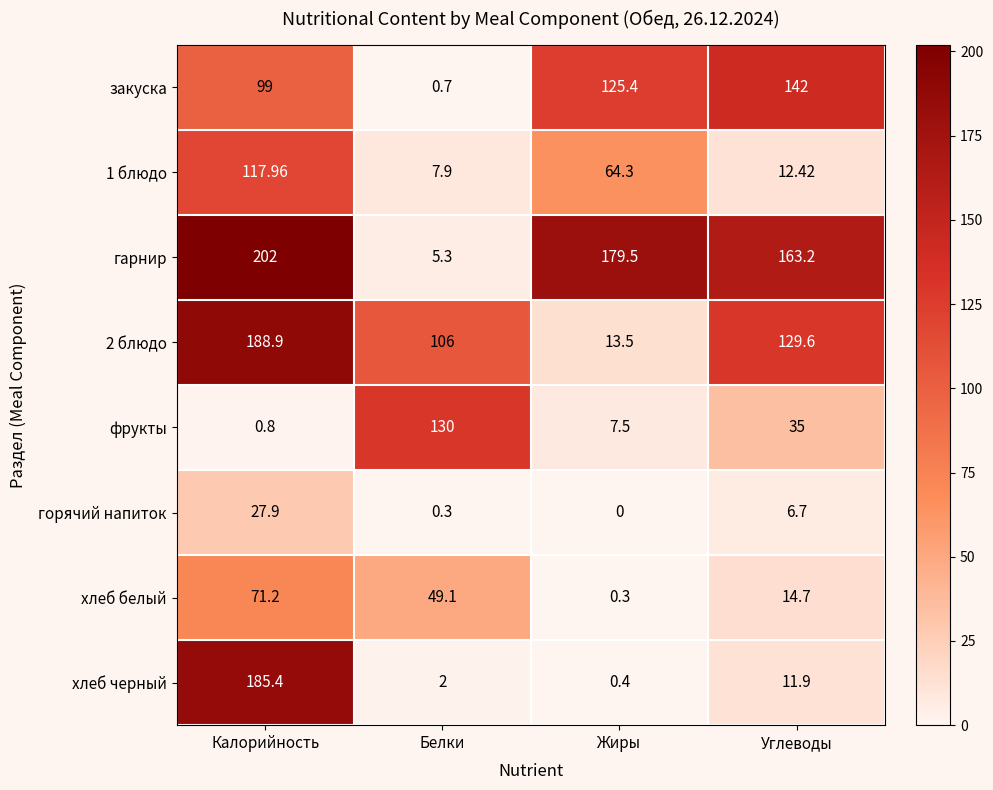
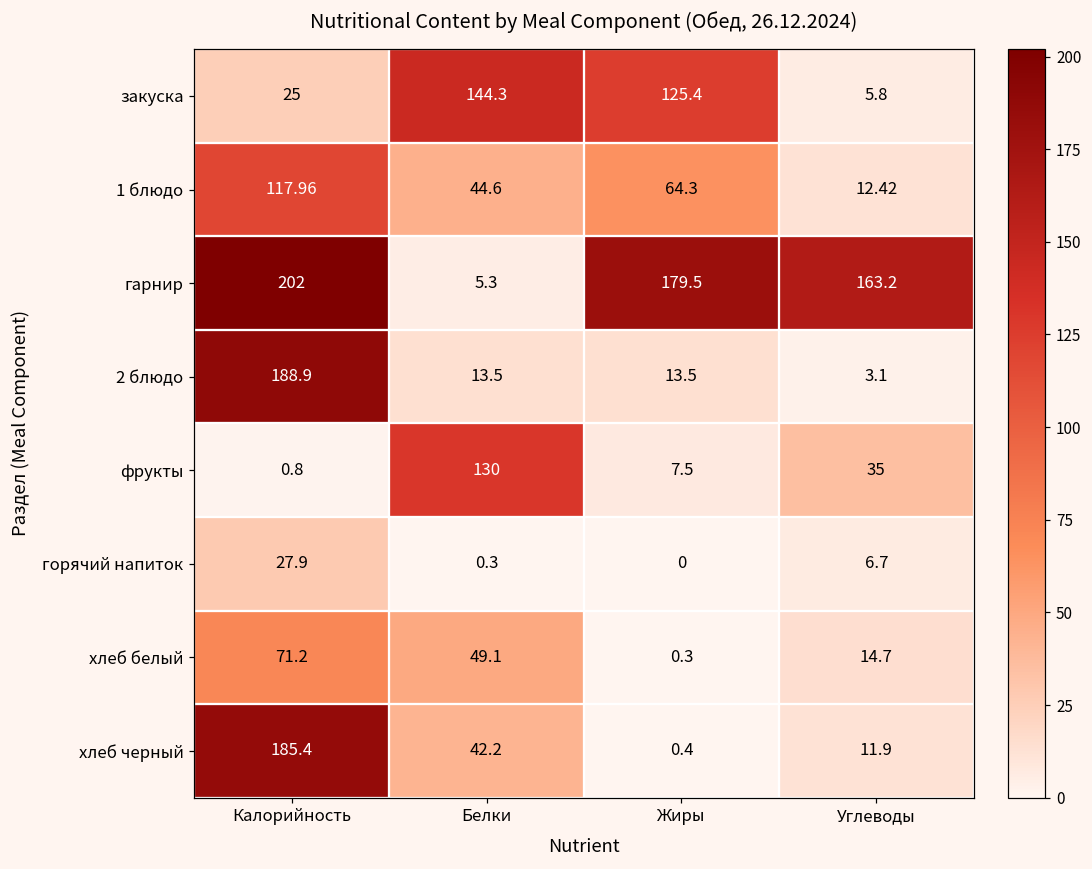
  {
    "закуска": {
-     "Калорийность": 99,
-     "Белки": 0.7,
+     "Калорийность": 25,
+     "Белки": 144.3,
      "Жиры": 125.4,
-     "Углеводы": 142
+     "Углеводы": 5.8
    },
    "1 блюдо": {
      "Калорийность": 117.96,
-     "Белки": 7.9,
+     "Белки": 44.6,
      "Жиры": 64.3,
      "Углеводы": 12.42
    },
    "гарнир": {
      "Калорийность": 202,
      "Белки": 5.3,
      "Жиры": 179.5,
      "Углеводы": 163.2
    },
    "2 блюдо": {
      "Калорийность": 188.9,
-     "Белки": 106,
+     "Белки": 13.5,
      "Жиры": 13.5,
-     "Углеводы": 129.6
+     "Углеводы": 3.1
    },
    "фрукты": {
      "Калорийность": 0.8,
      "Белки": 130,
      "Жиры": 7.5,
      "Углеводы": 35
    },
    "горячий напиток": {
      "Калорийность": 27.9,
      "Белки": 0.3,
      "Жиры": 0,
      "Углеводы": 6.7
    },
    "хлеб белый": {
      "Калорийность": 71.2,
      "Белки": 49.1,
      "Жиры": 0.3,
      "Углеводы": 14.7
    },
    "хлеб черный": {
      "Калорийность": 185.4,
-     "Белки": 2,
+     "Белки": 42.2,
      "Жиры": 0.4,
      "Углеводы": 11.9
    }
  }
